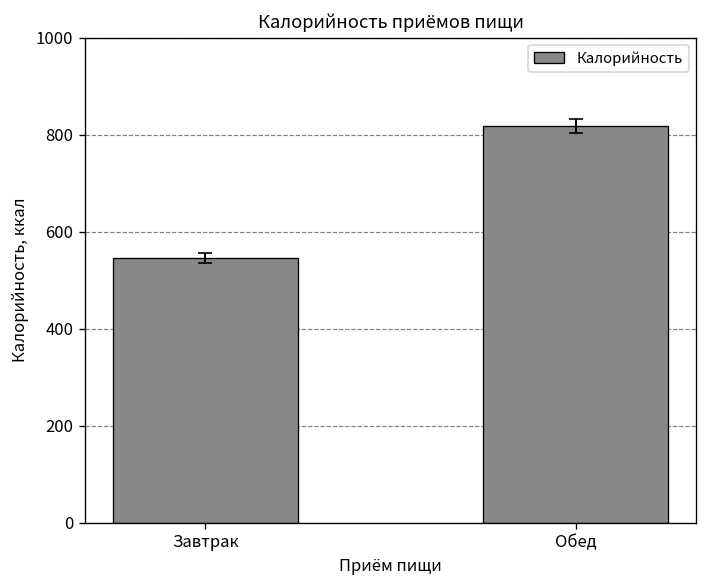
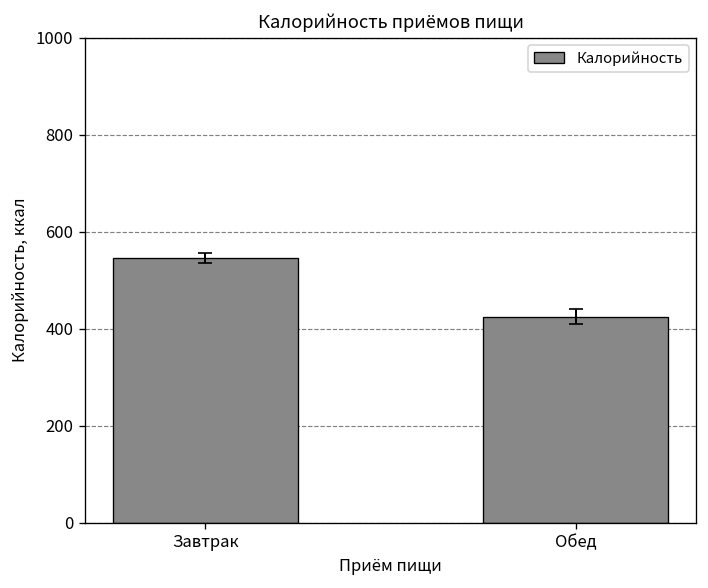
  {
    "Калорийность": {
      "Завтрак": 550,
-     "Обед": 820
+     "Обед": 420
    }
  }
